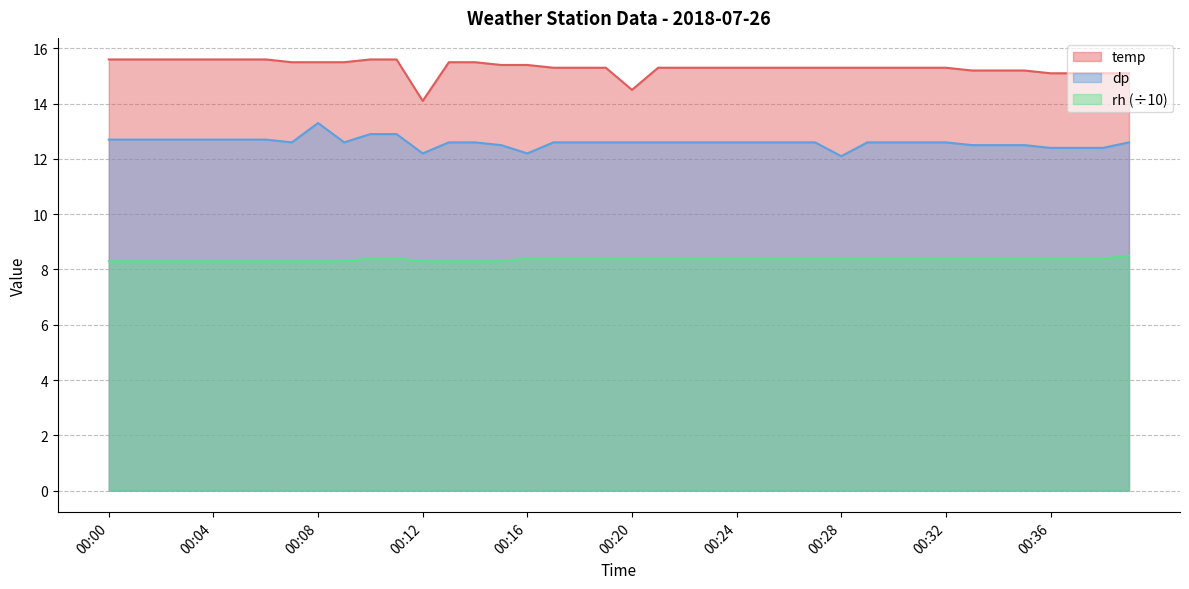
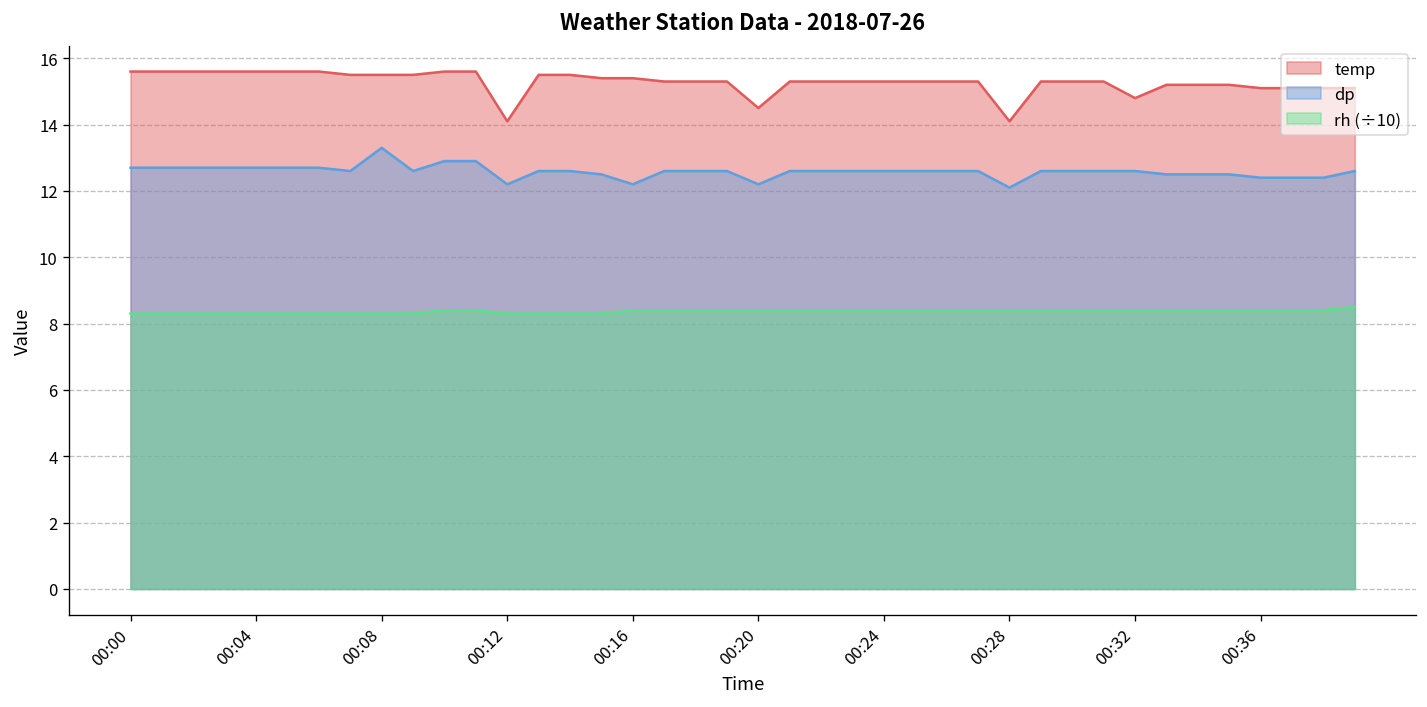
  {
    "temp": {
      "00:00": 15.6,
      "00:04": 15.6,
      "00:08": 15.5,
      "00:12": 14.1,
      "00:16": 15.4,
      "00:20": 14.5,
      "00:24": 15.3,
-     "00:28": 15.3,
-     "00:32": 15.3,
+     "00:28": 14.1,
+     "00:32": 14.8,
      "00:36": 15.1
    },
    "dp": {
      "00:00": 12.7,
      "00:04": 12.7,
      "00:08": 13.3,
      "00:12": 12.2,
      "00:16": 12.2,
-     "00:20": 12.6,
+     "00:20": 12.2,
      "00:24": 12.6,
      "00:28": 12.1,
      "00:32": 12.6,
      "00:36": 12.4
    },
    "rh (÷10)": {
      "00:00": 8.3,
      "00:04": 8.3,
      "00:08": 8.3,
      "00:12": 8.3,
      "00:16": 8.4,
      "00:20": 8.4,
      "00:24": 8.4,
      "00:28": 8.4,
      "00:32": 8.4,
      "00:36": 8.4
    }
  }
